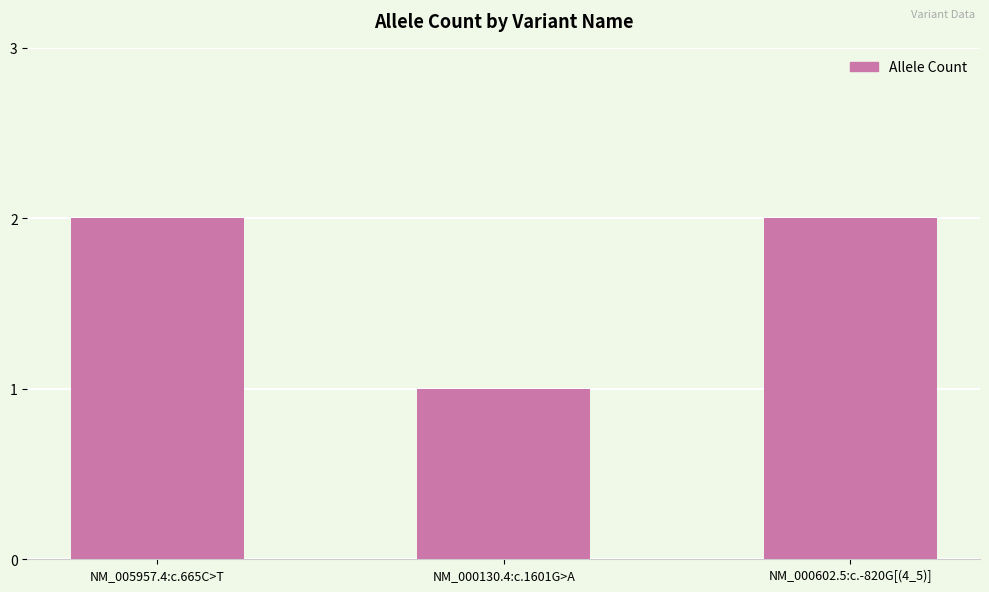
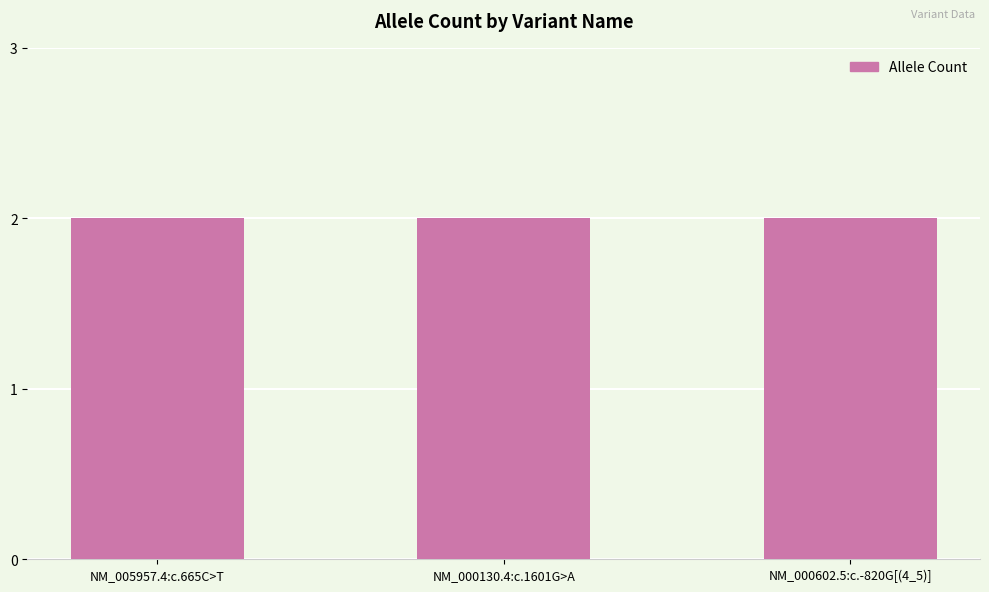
  {
    "NM_005957.4:c.665C>T": 2,
-   "NM_000130.4:c.1601G>A": 1,
+   "NM_000130.4:c.1601G>A": 2,
    "NM_000602.5:c.-820G[(4_5)]": 2
  }
